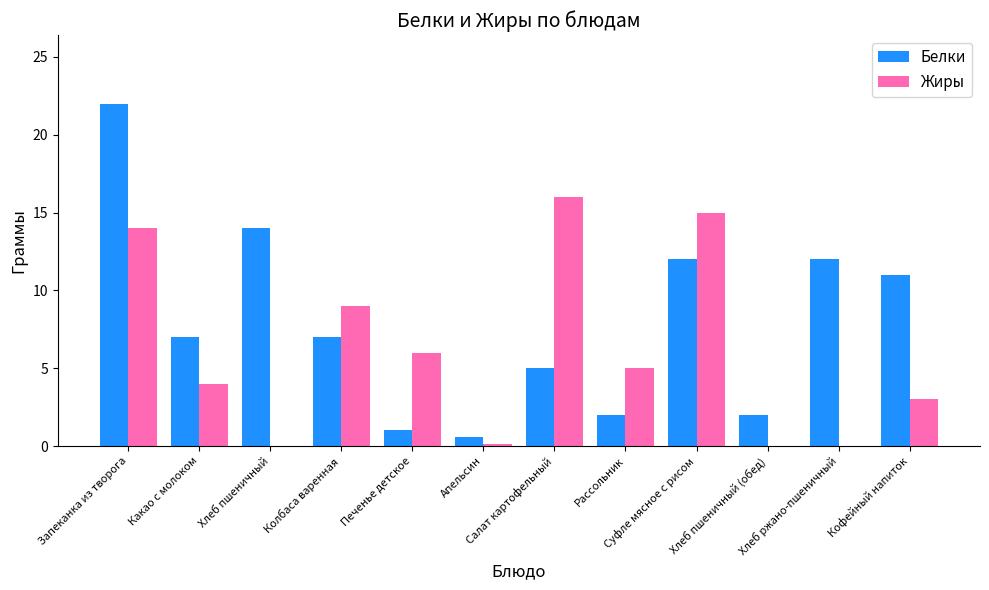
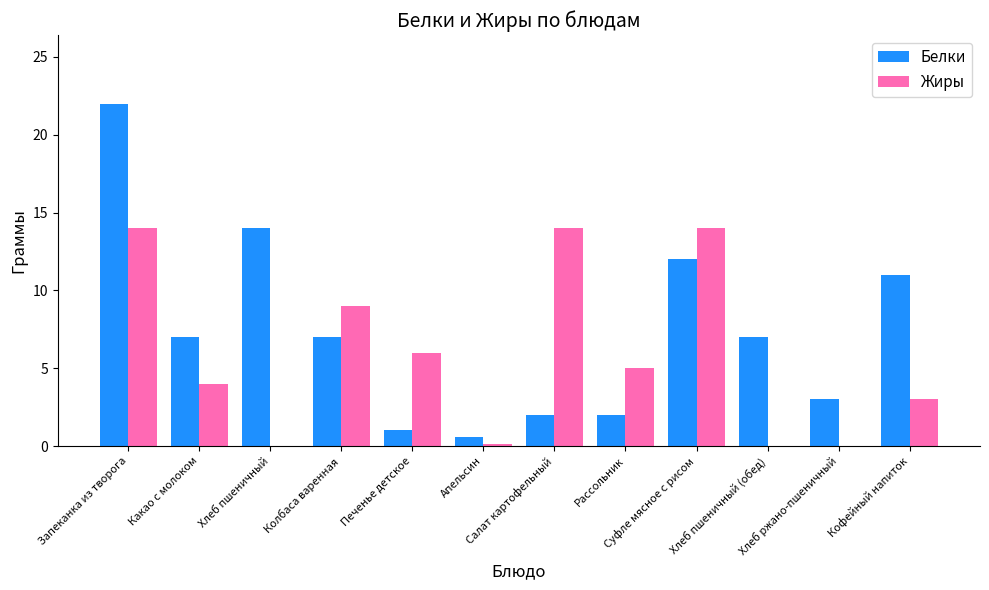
  {
    "Белки": {
      "Запеканка из творога": 22,
      "Какао с молоком": 7,
      "Хлеб пшеничный": 14,
      "Колбаса варенная": 7,
      "Печенье детское": 1,
      "Апельсин": 0.6,
-     "Салат картофельный": 5,
+     "Салат картофельный": 2,
      "Рассольник": 2,
      "Суфле мясное с рисом": 12,
-     "Хлеб пшеничный (обед)": 2,
-     "Хлеб ржано-пшеничный": 12,
+     "Хлеб пшеничный (обед)": 7,
+     "Хлеб ржано-пшеничный": 3,
      "Кофейный напиток": 11
    },
    "Жиры": {
      "Запеканка из творога": 14,
      "Какао с молоком": 4,
      "Хлеб пшеничный": 0,
      "Колбаса варенная": 9,
      "Печенье детское": 6,
-     "Салат картофельный": 16,
+     "Салат картофельный": 14,
      "Рассольник": 5,
-     "Суфле мясное с рисом": 15,
+     "Суфле мясное с рисом": 14,
      "Хлеб пшеничный (обед)": 0,
      "Хлеб ржано-пшеничный": 0,
      "Кофейный напиток": 3
    }
  }
